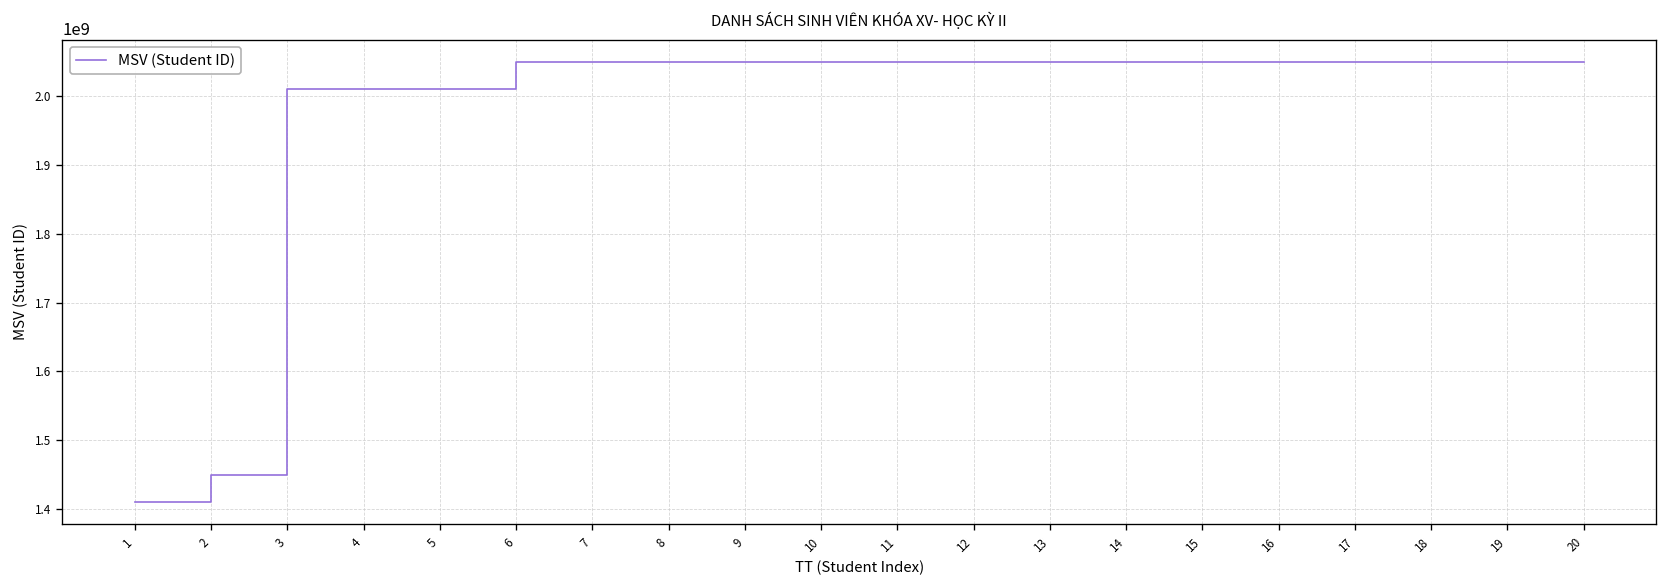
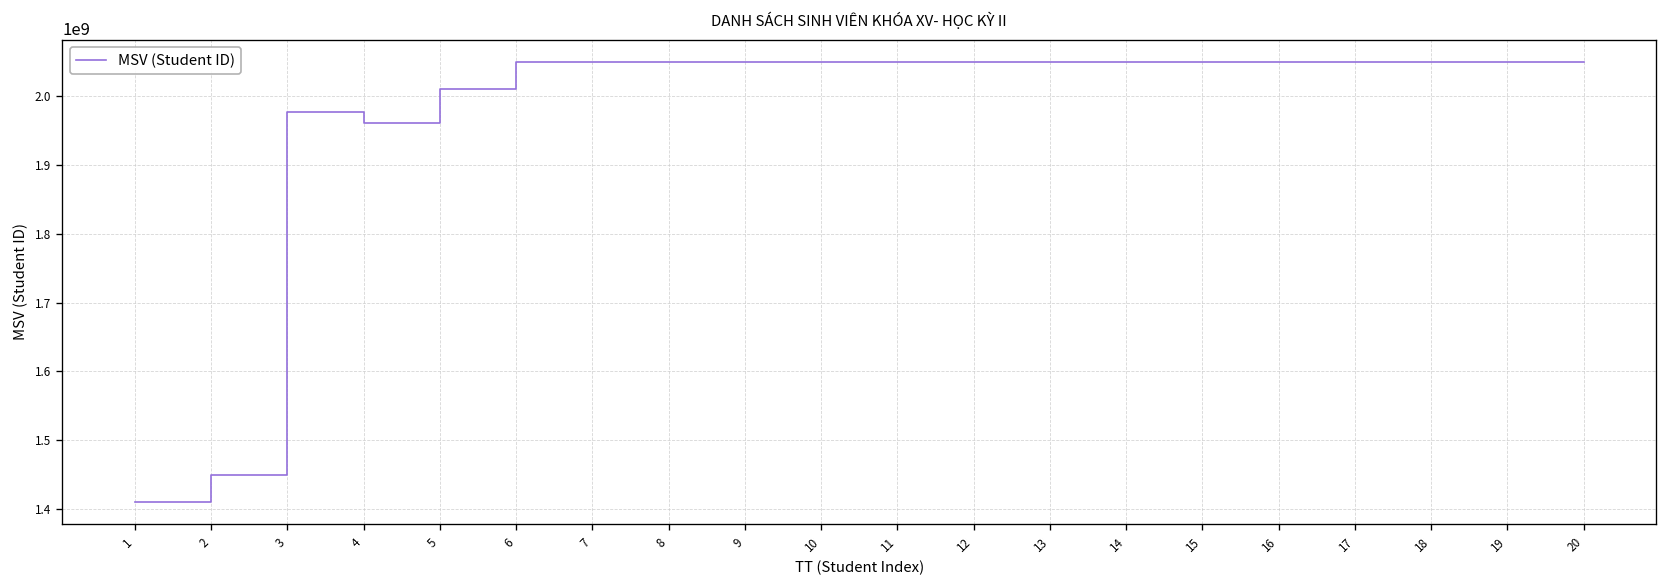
  {
    "1": 1410000000,
    "2": 1450000000,
-   "3": 2010000000,
-   "4": 2010000000,
+   "3": 1980000000,
+   "4": 1960000000,
    "5": 2010000000,
    "6": 2050000000,
    "7": 2050000000,
    "8": 2050000000,
    "9": 2050000000,
    "10": 2050000000,
    "11": 2050000000,
    "12": 2050000000,
    "13": 2050000000,
    "14": 2050000000,
    "15": 2050000000,
    "16": 2050000000,
    "17": 2050000000,
    "18": 2050000000,
    "19": 2050000000,
    "20": 2050000000
  }
